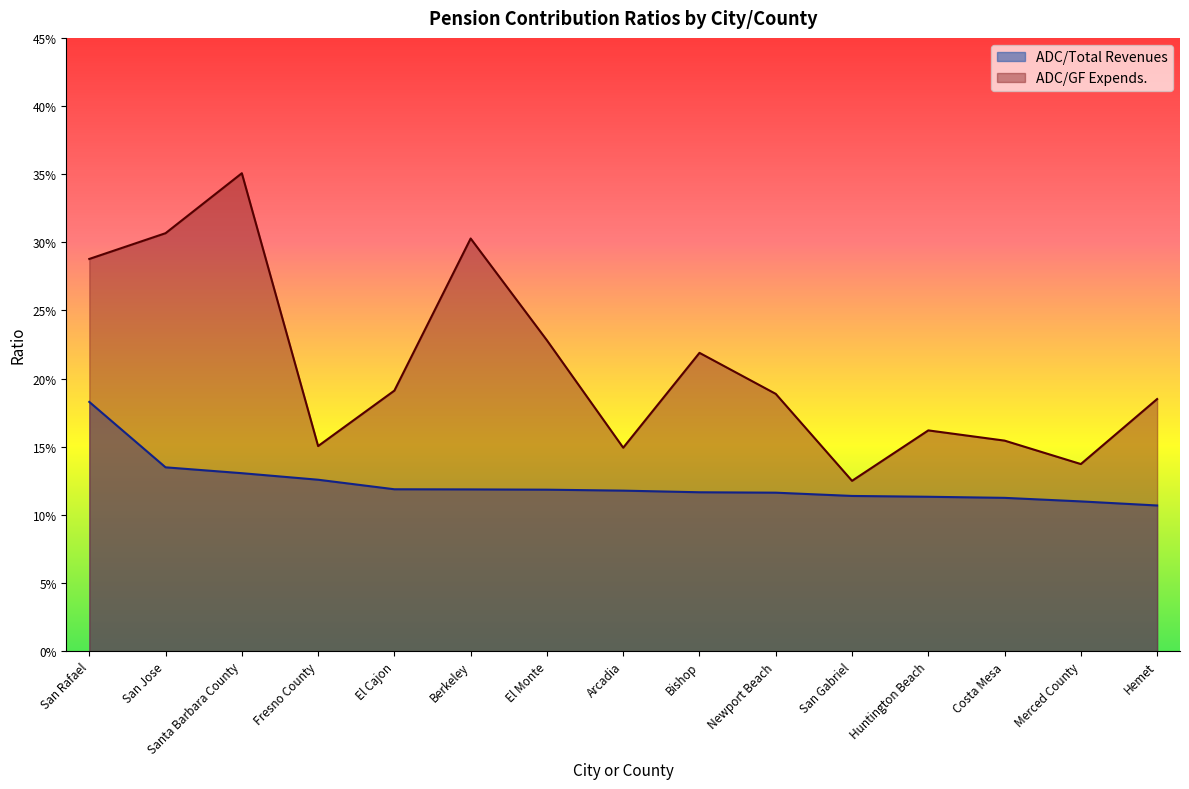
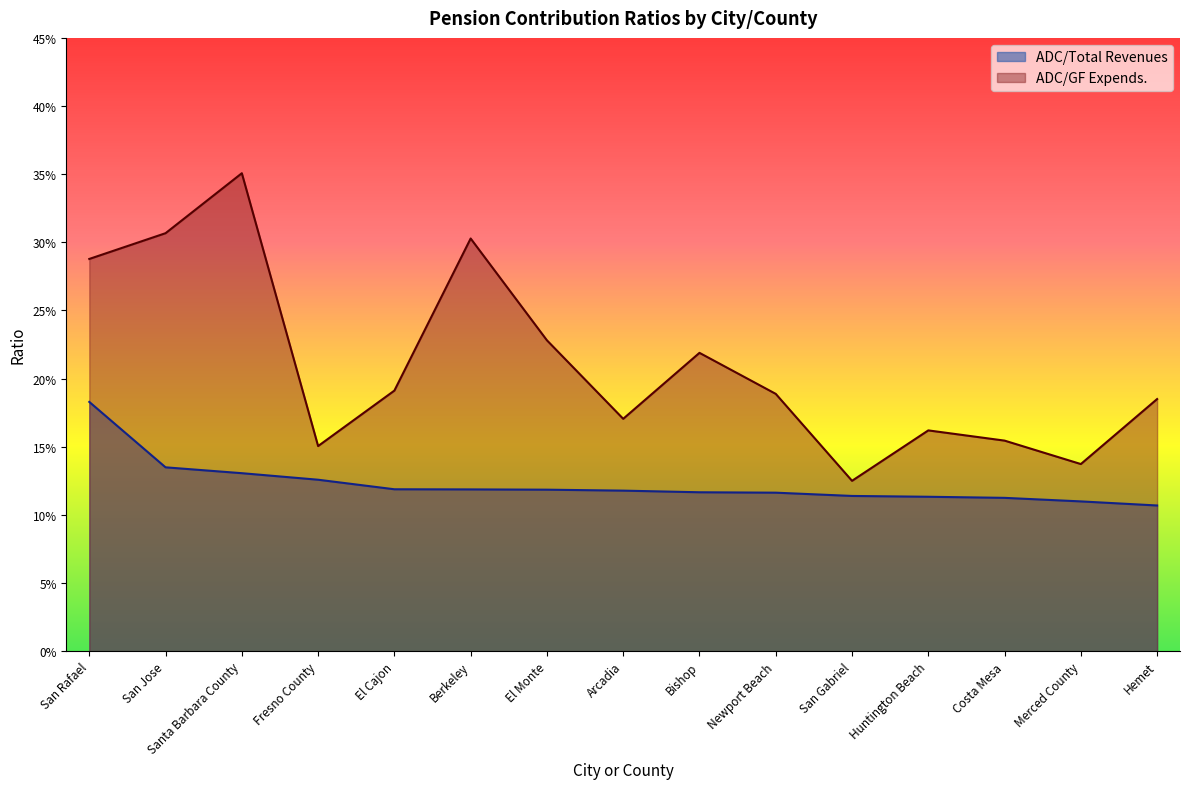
  {
    "ADC/Total Revenues": {
      "San Rafael": "18.3%",
      "San Jose": "13.5%",
      "Santa Barbara County": "13.1%",
      "Fresno County": "12.6%",
      "El Cajon": "11.9%",
      "Berkeley": "11.9%",
      "El Monte": "11.9%",
      "Arcadia": "11.8%",
      "Bishop": "11.7%",
      "Newport Beach": "11.6%",
      "San Gabriel": "11.4%",
      "Huntington Beach": "11.3%",
      "Costa Mesa": "11.3%",
      "Merced County": "11.0%",
      "Hemet": "10.7%"
    },
    "ADC/GF Expends.": {
      "San Rafael": "28.8%",
      "San Jose": "30.7%",
      "Santa Barbara County": "35.1%",
      "Fresno County": "15.0%",
      "El Cajon": "19.1%",
      "Berkeley": "30.3%",
      "El Monte": "22.8%",
-     "Arcadia": "14.9%",
+     "Arcadia": "17.1%",
      "Bishop": "21.9%",
      "Newport Beach": "18.9%",
      "San Gabriel": "12.5%",
      "Huntington Beach": "16.2%",
      "Costa Mesa": "15.5%",
      "Merced County": "13.7%",
      "Hemet": "18.5%"
    }
  }
